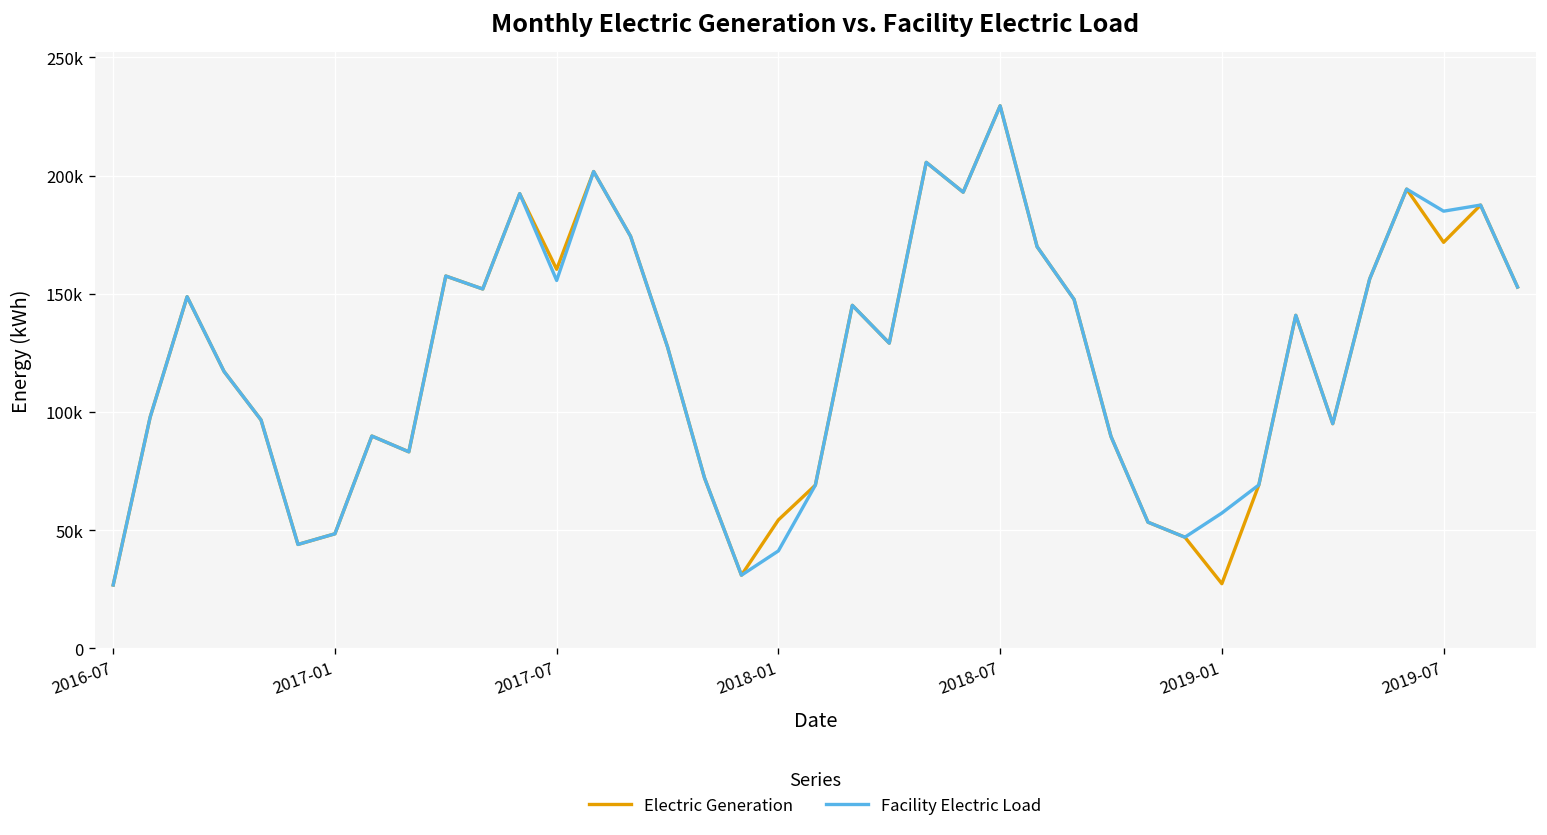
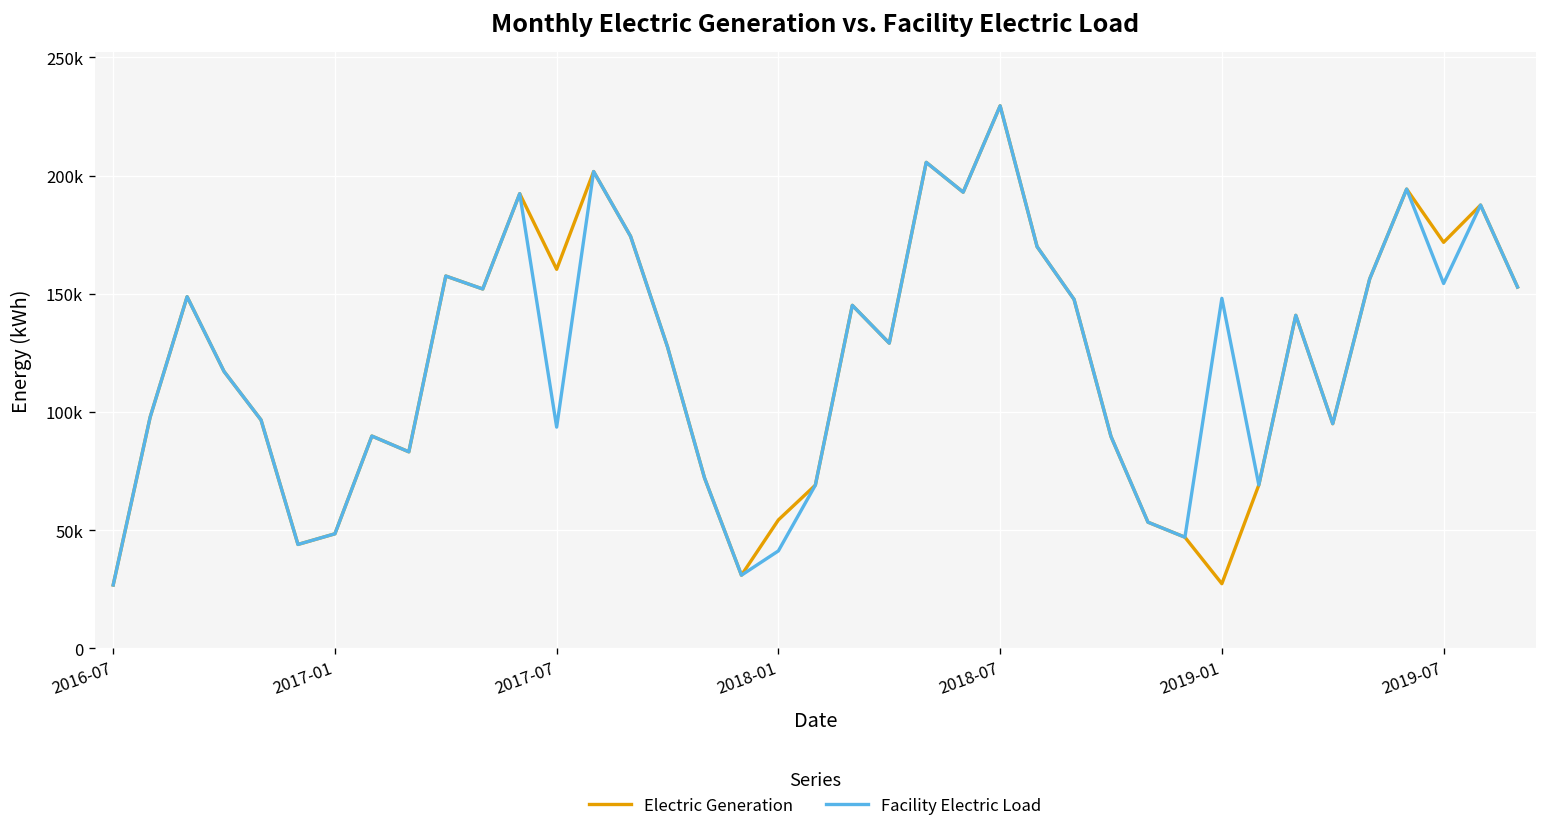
  {
    "Electric Generation": {
      "2017-07": 160000,
      "2018-01": 54000,
      "2019-01": 27000,
      "2019-07": 172000
    },
    "Facility Electric Load": {
-     "2017-07": 156000,
+     "2017-07": 94000,
      "2018-01": 41000,
-     "2019-01": 57000,
-     "2019-07": 185000
+     "2019-01": 148000,
+     "2019-07": 154000
    }
  }
